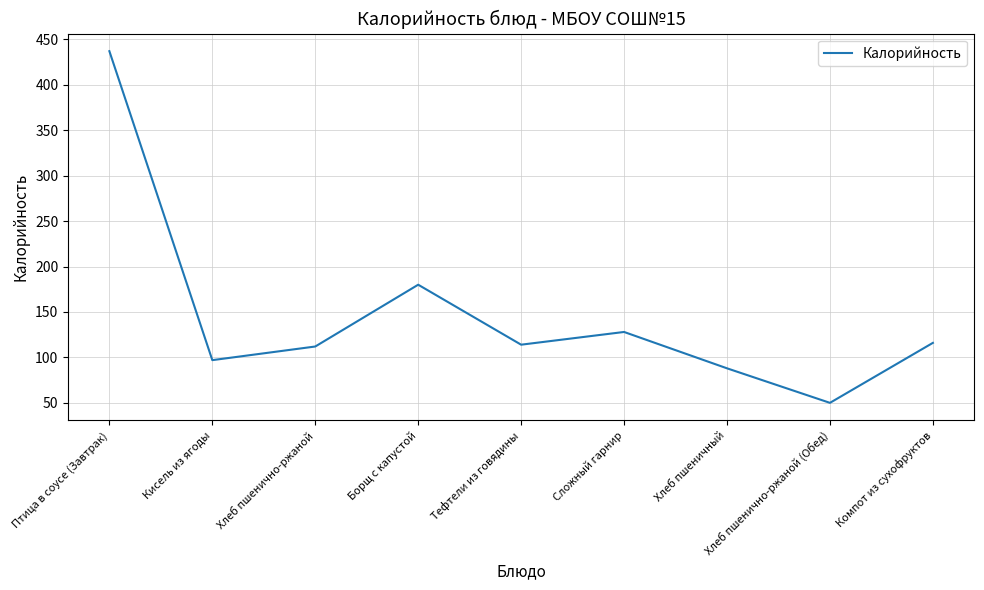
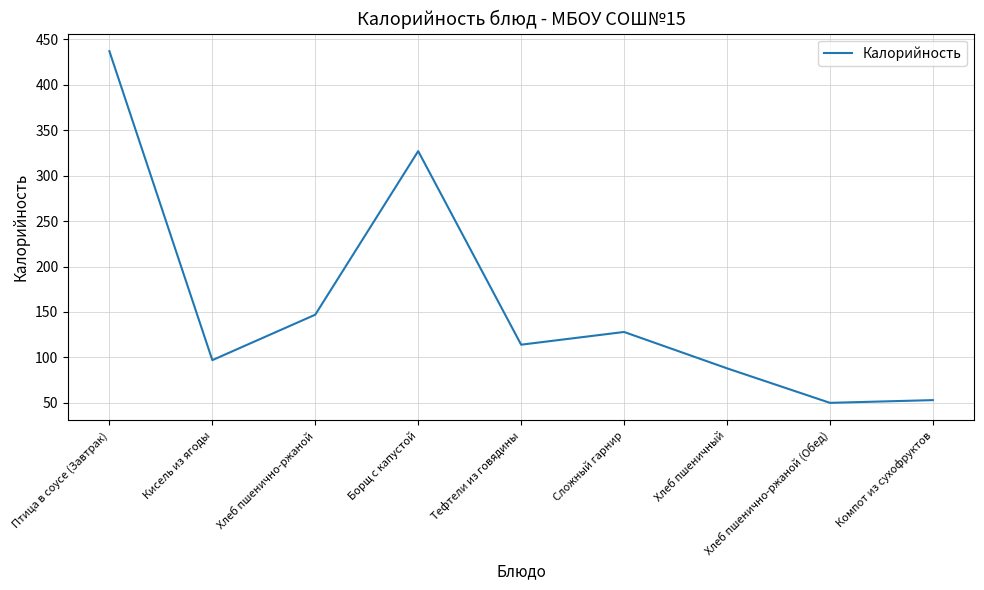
  {
    "Птица в соусе (Завтрак)": 440,
    "Кисель из ягоды": 100,
-   "Хлеб пшенично-ржаной": 110,
-   "Борщ с капустой": 180,
+   "Хлеб пшенично-ржаной": 150,
+   "Борщ с капустой": 330,
    "Тефтели из говядины": 110,
    "Сложный гарнир": 130,
    "Хлеб пшеничный": 90,
    "Хлеб пшенично-ржаной (Обед)": 50,
-   "Компот из сухофруктов": 120
+   "Компот из сухофруктов": 50
  }
